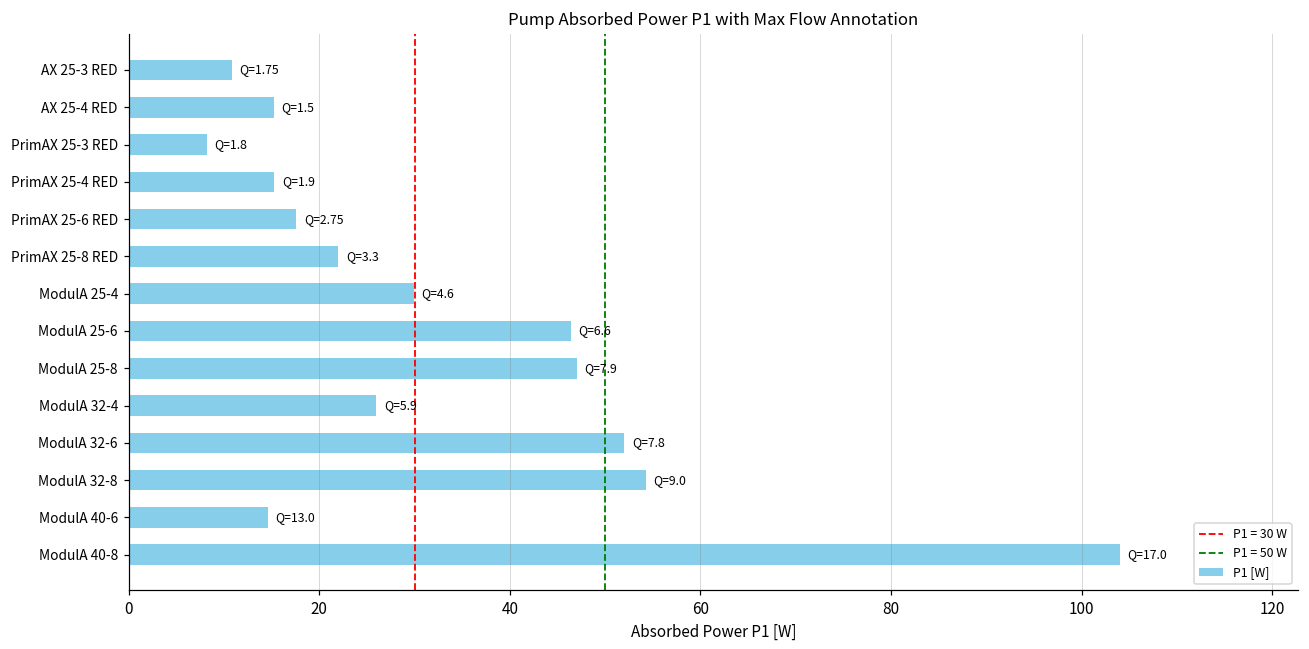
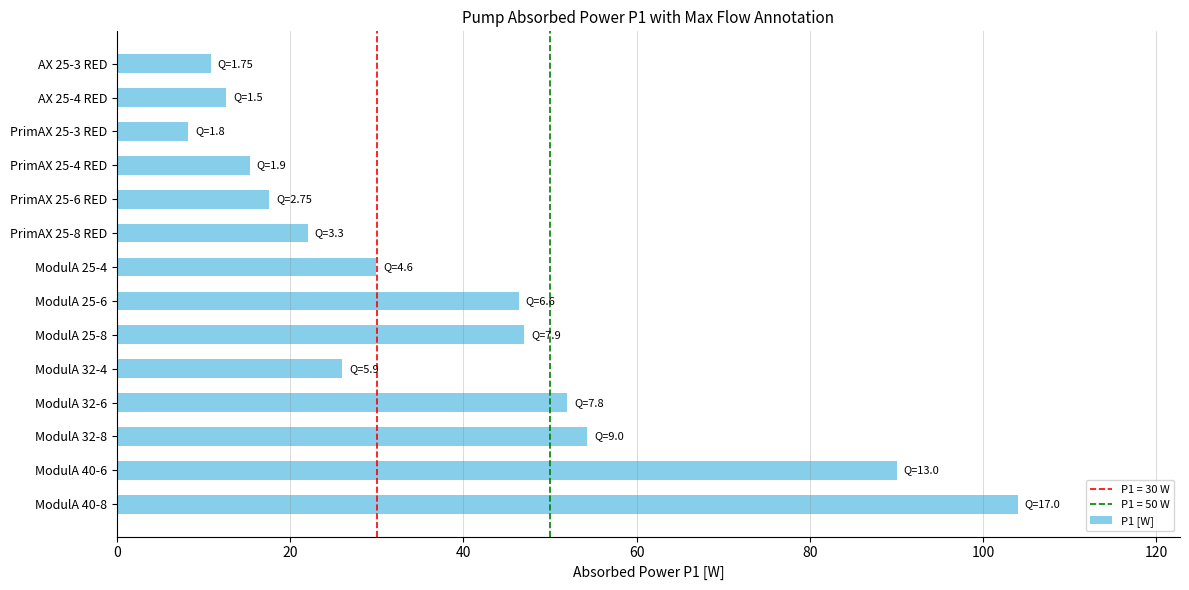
  {
-   "AX 25-4 RED": 15,
-   "ModulA 40-6": 15
+   "AX 25-4 RED": 13,
+   "ModulA 40-6": 90
  }
